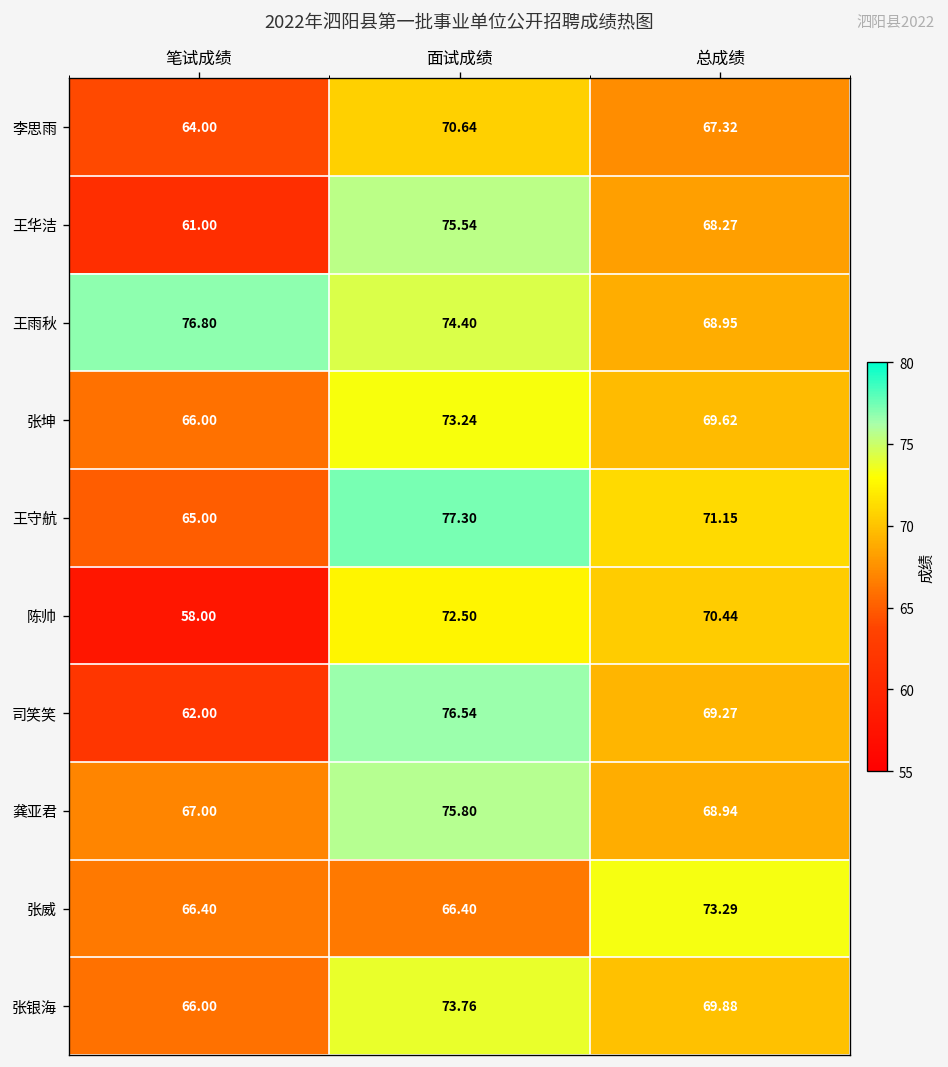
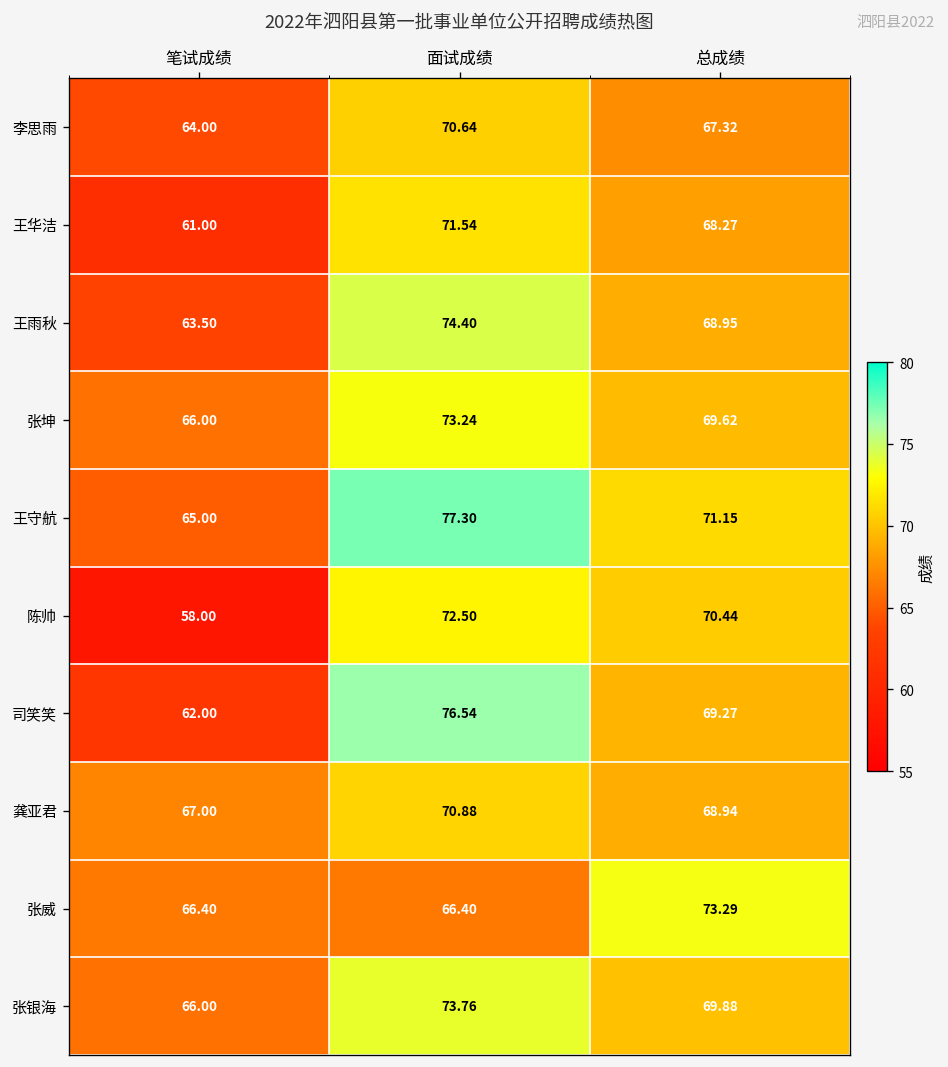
  {
    "李思雨": {
      "笔试成绩": 64.00,
      "面试成绩": 70.64,
      "总成绩": 67.32
    },
    "王华洁": {
      "笔试成绩": 61.00,
-     "面试成绩": 75.54,
+     "面试成绩": 71.54,
      "总成绩": 68.27
    },
    "王雨秋": {
-     "笔试成绩": 76.80,
+     "笔试成绩": 63.50,
      "面试成绩": 74.40,
      "总成绩": 68.95
    },
    "张坤": {
      "笔试成绩": 66.00,
      "面试成绩": 73.24,
      "总成绩": 69.62
    },
    "王守航": {
      "笔试成绩": 65.00,
      "面试成绩": 77.30,
      "总成绩": 71.15
    },
    "陈帅": {
      "笔试成绩": 58.00,
      "面试成绩": 72.50,
      "总成绩": 70.44
    },
    "司笑笑": {
      "笔试成绩": 62.00,
      "面试成绩": 76.54,
      "总成绩": 69.27
    },
    "龚亚君": {
      "笔试成绩": 67.00,
-     "面试成绩": 75.80,
+     "面试成绩": 70.88,
      "总成绩": 68.94
    },
    "张威": {
      "笔试成绩": 66.40,
      "面试成绩": 66.40,
      "总成绩": 73.29
    },
    "张银海": {
      "笔试成绩": 66.00,
      "面试成绩": 73.76,
      "总成绩": 69.88
    }
  }
